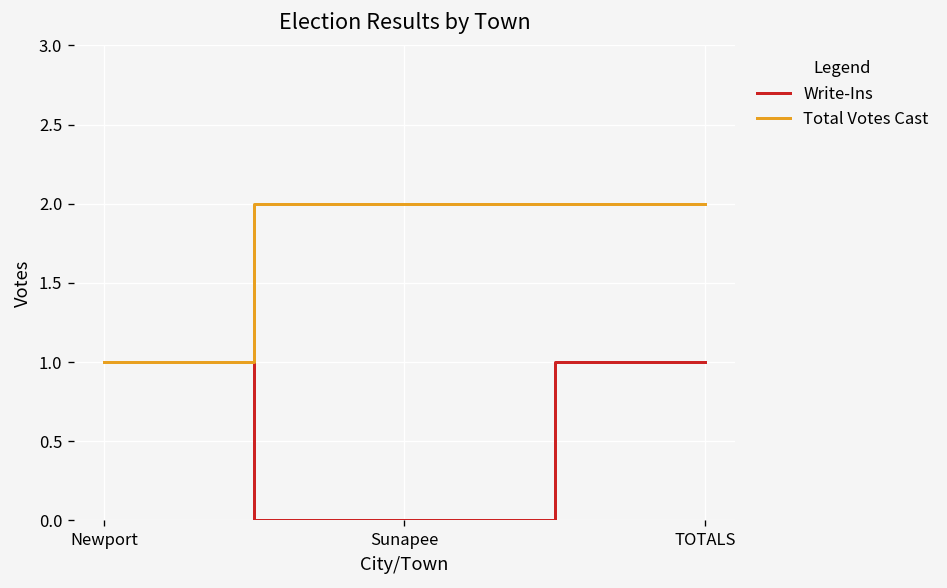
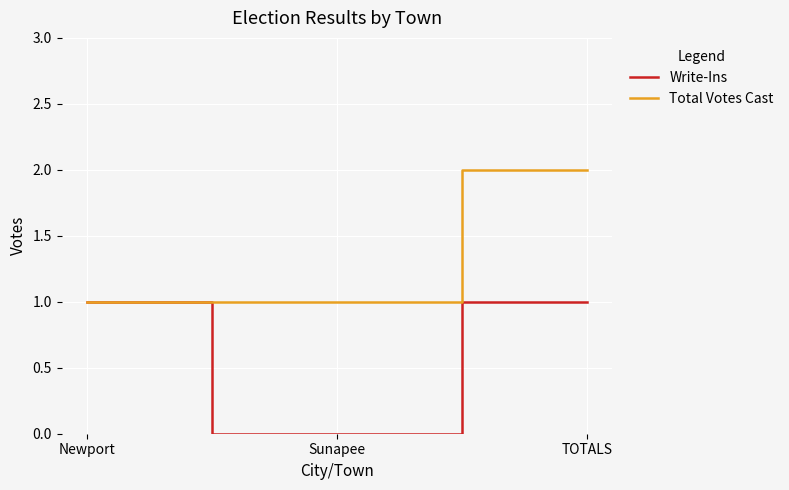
  {
    "Write-Ins": {
      "Sunapee": 0,
      "TOTALS": 1
    },
    "Total Votes Cast": {
-     "Sunapee": 2,
+     "Sunapee": 1,
      "TOTALS": 2
    }
  }
